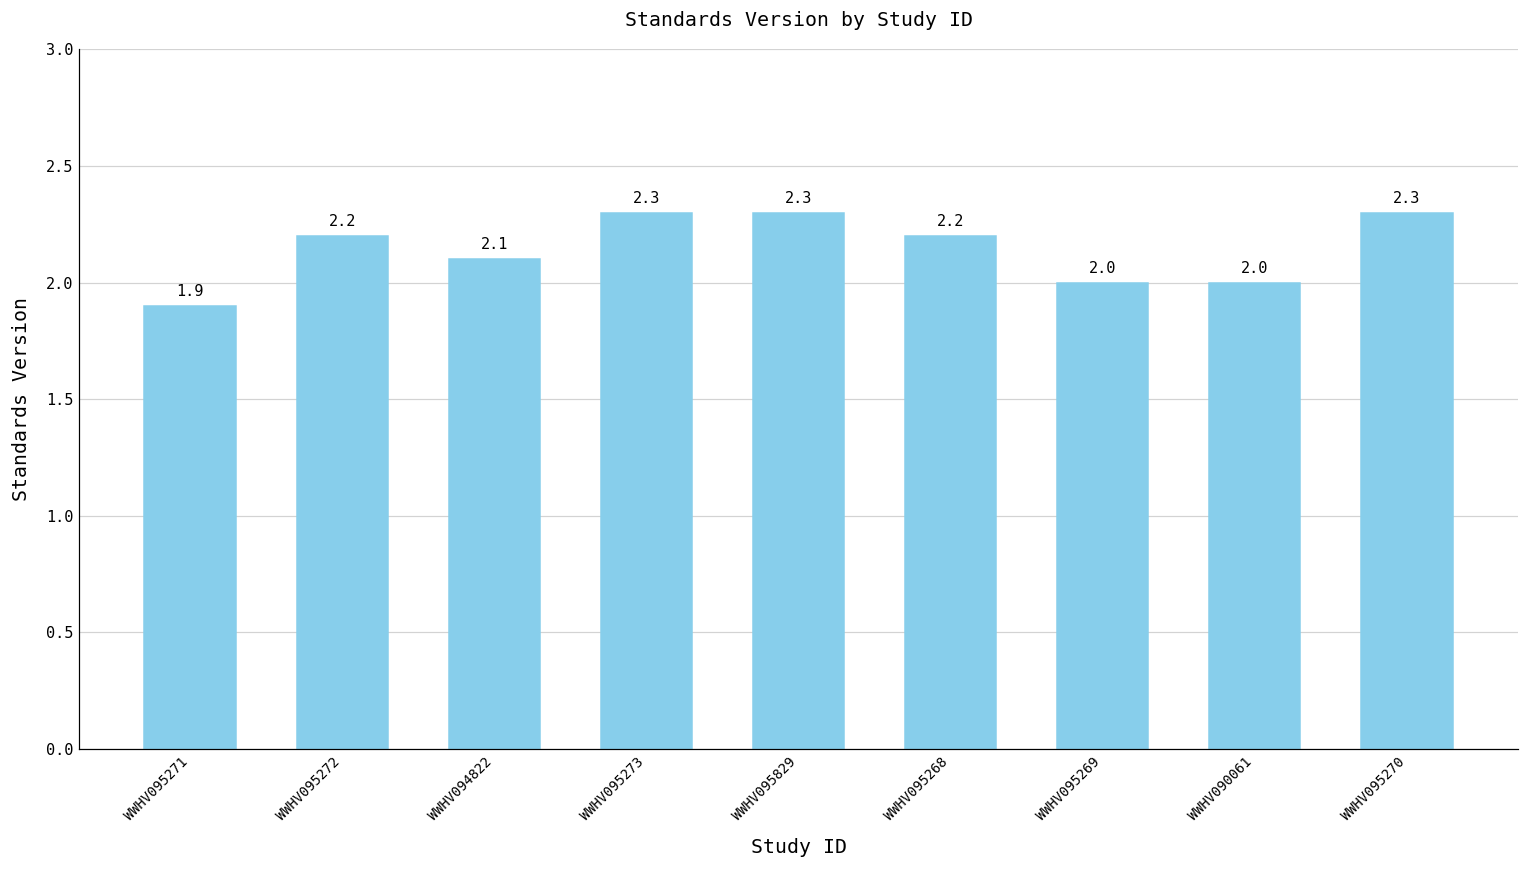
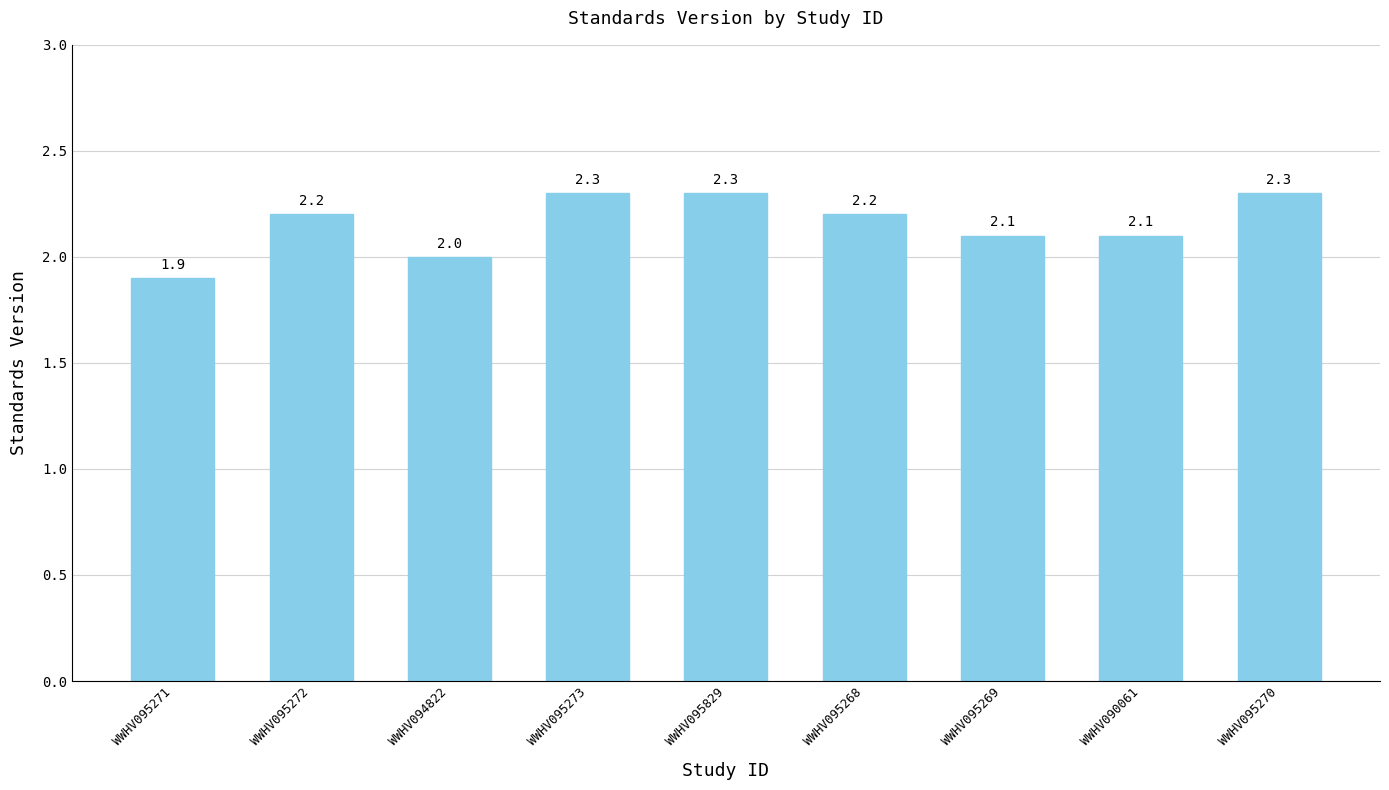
  {
    "WWHV095271": 1.9,
    "WWHV095272": 2.2,
-   "WWHV094822": 2.1,
+   "WWHV094822": 2.0,
    "WWHV095273": 2.3,
    "WWHV095829": 2.3,
    "WWHV095268": 2.2,
-   "WWHV095269": 2.0,
-   "WWHV090061": 2.0,
+   "WWHV095269": 2.1,
+   "WWHV090061": 2.1,
    "WWHV095270": 2.3
  }
